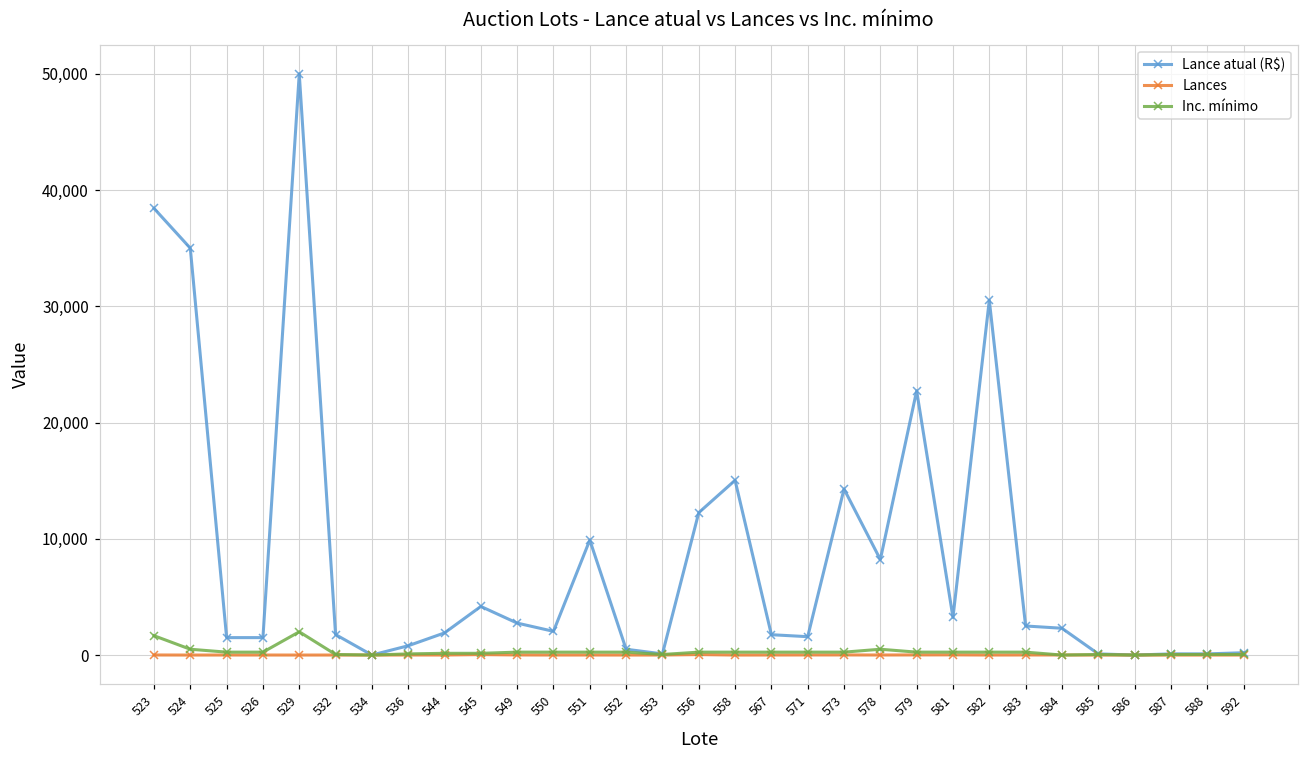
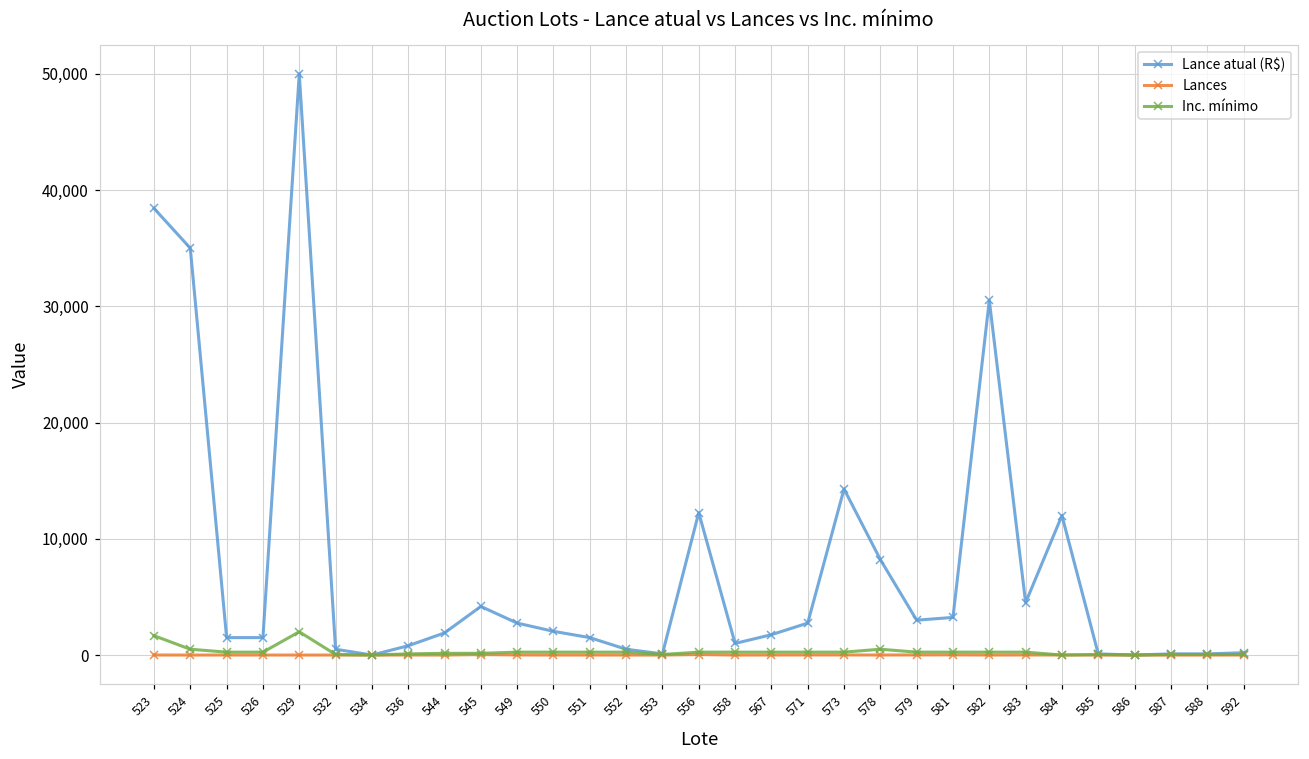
  {
    "Lance atual (R$)": {
      "523": "38,400",
      "524": "35,000",
      "525": "1,500",
      "526": "1,500",
      "529": "50,000",
-     "532": "1,800",
+     "532": "500",
      "536": "800",
      "544": "1,900",
      "545": "4,200",
      "549": "2,800",
      "550": "2,000",
-     "551": "9,900",
+     "551": "1,500",
      "552": "500",
      "556": "12,300",
-     "558": "15,000",
+     "558": "1,000",
      "567": "1,800",
-     "571": "1,600",
+     "571": "2,800",
      "573": "14,300",
      "578": "8,200",
-     "579": "22,700",
+     "579": "3,000",
      "581": "3,200",
      "582": "30,500",
-     "583": "2,500",
-     "584": "2,300"
+     "583": "4,500",
+     "584": "12,000"
    },
    "Lances": {
      "523": "0",
      "524": "0",
      "525": "0",
      "526": "0",
      "529": "0",
      "550": "0",
      "551": "0",
      "552": "0",
      "558": "0",
      "567": "0",
      "578": "0",
      "582": "0"
    },
    "Inc. mínimo": {
      "523": "1,700",
      "524": "500",
      "525": "300",
      "526": "300",
      "529": "2,000",
      "550": "300",
      "551": "300",
      "552": "300",
      "558": "300",
      "567": "300",
      "578": "500",
      "582": "300"
    }
  }
